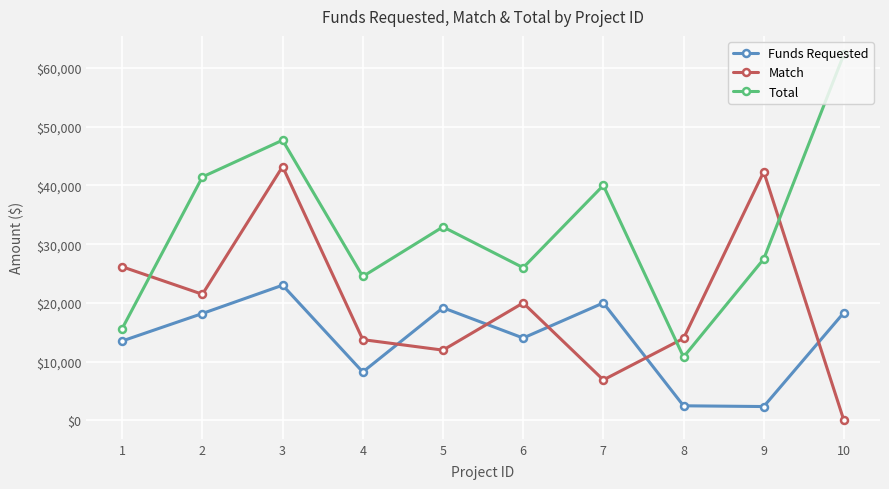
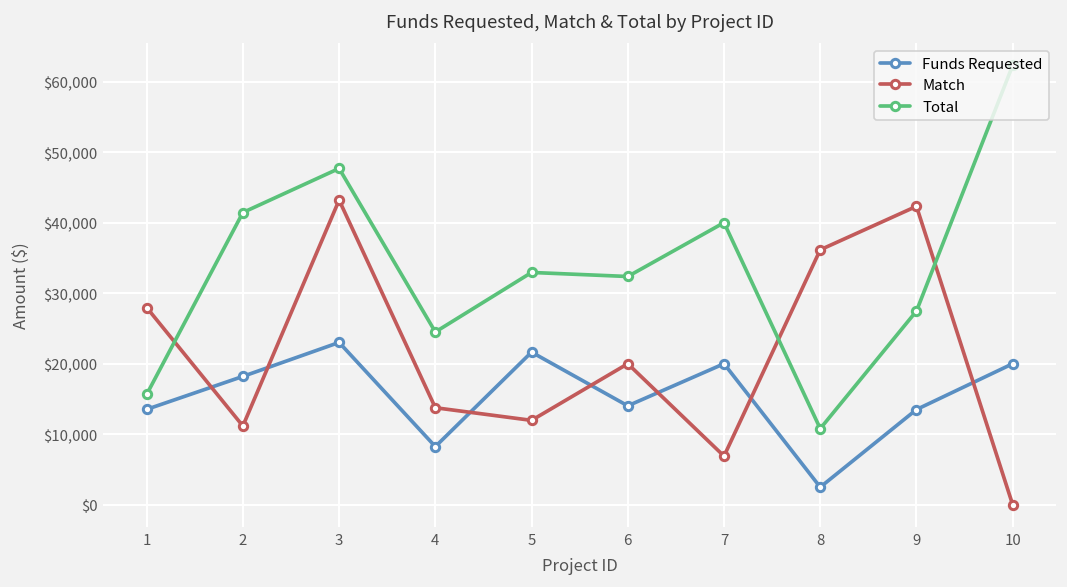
  {
    "Funds Requested": {
      "1": "$14,000",
      "2": "$18,000",
      "3": "$23,000",
      "4": "$8,000",
-     "5": "$19,000",
+     "5": "$22,000",
      "6": "$14,000",
      "7": "$20,000",
      "8": "$3,000",
-     "9": "$2,000",
-     "10": "$18,000"
+     "9": "$14,000",
+     "10": "$20,000"
    },
    "Match": {
-     "1": "$26,000",
-     "2": "$21,000",
+     "1": "$28,000",
+     "2": "$11,000",
      "3": "$43,000",
      "4": "$14,000",
      "5": "$12,000",
      "6": "$20,000",
      "7": "$7,000",
-     "8": "$14,000",
+     "8": "$36,000",
      "9": "$42,000",
      "10": "$0"
    },
    "Total": {
      "1": "$16,000",
      "2": "$41,000",
      "3": "$48,000",
      "4": "$25,000",
      "5": "$33,000",
-     "6": "$26,000",
+     "6": "$32,000",
      "7": "$40,000",
      "8": "$11,000",
      "9": "$27,000"
    }
  }
